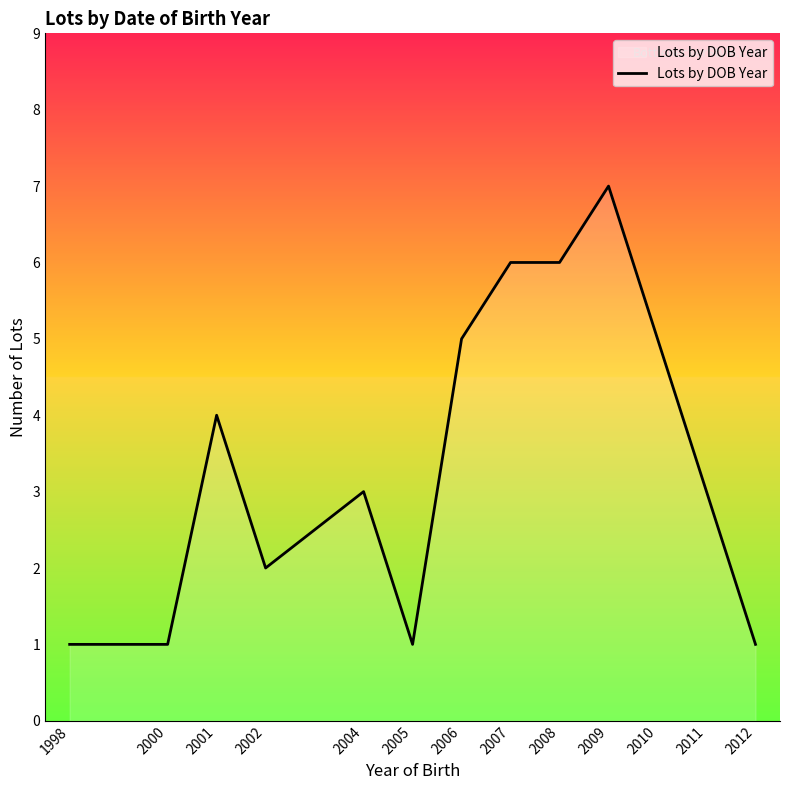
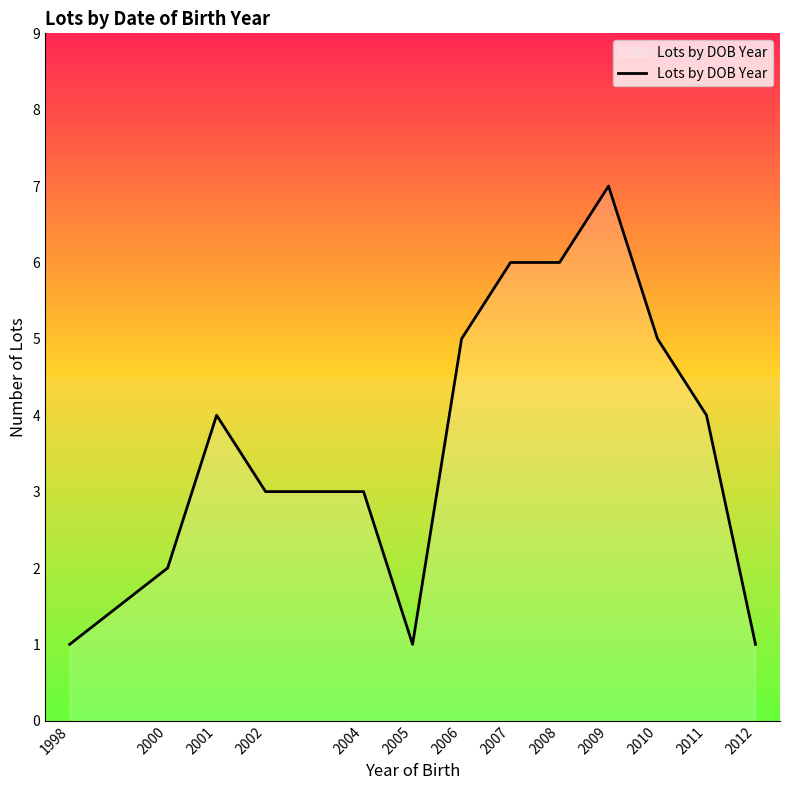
  {
    "1998": 1,
-   "2000": 1,
+   "2000": 2,
    "2001": 4,
-   "2002": 2,
+   "2002": 3,
    "2004": 3,
    "2005": 1,
    "2006": 5,
    "2007": 6,
    "2008": 6,
    "2009": 7,
    "2010": 5,
-   "2011": 3,
+   "2011": 4,
    "2012": 1
  }
